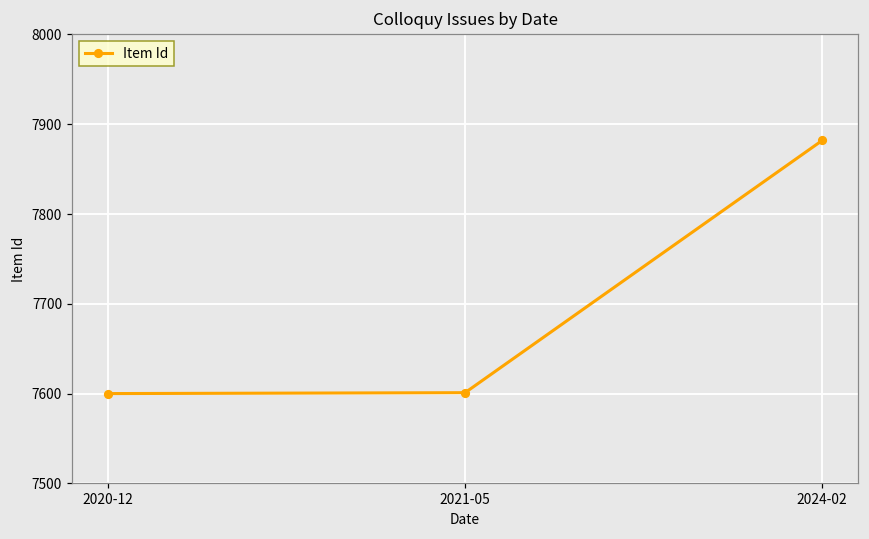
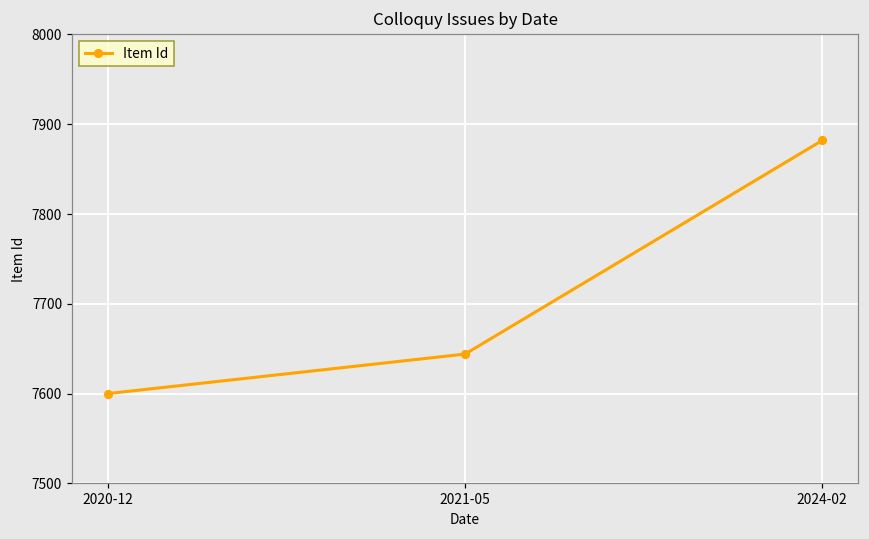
  {
    "2020-12": 7600,
-   "2021-05": 7600,
+   "2021-05": 7640,
    "2024-02": 7880
  }
